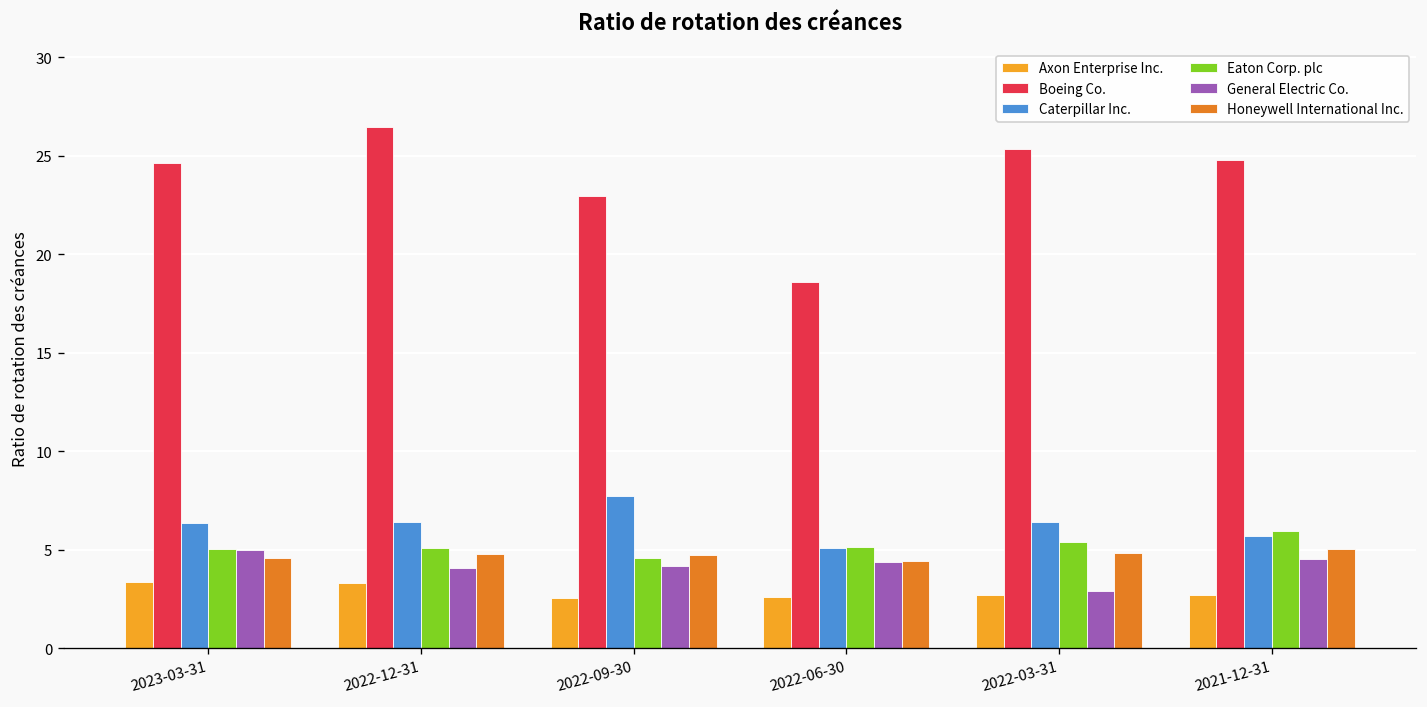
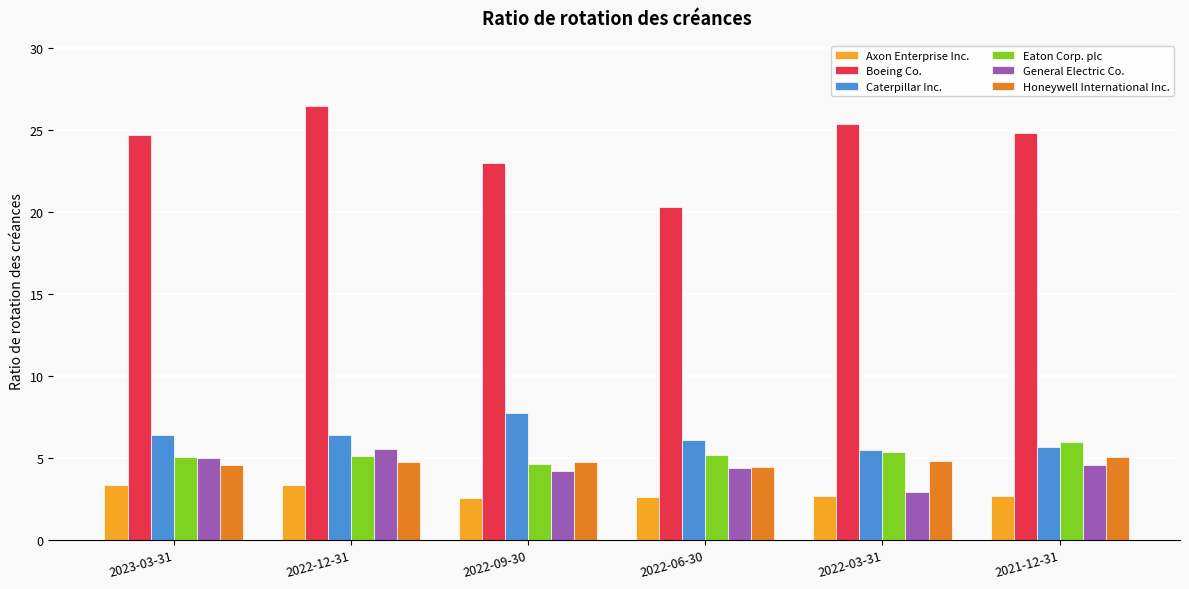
  {
    "Boeing Co.": {
      "2023-03-31": 24.7,
      "2022-12-31": 26.5,
      "2022-09-30": 23.0,
-     "2022-06-30": 18.6,
+     "2022-06-30": 20.3,
      "2022-03-31": 25.4,
      "2021-12-31": 24.8
    },
    "Caterpillar Inc.": {
      "2023-03-31": 6.4,
      "2022-12-31": 6.4,
      "2022-09-30": 7.8,
-     "2022-06-30": 5.1,
-     "2022-03-31": 6.4,
+     "2022-06-30": 6.1,
+     "2022-03-31": 5.5,
      "2021-12-31": 5.7
    },
    "Eaton Corp. plc": {
      "2023-03-31": 5.1,
      "2022-12-31": 5.1,
      "2022-09-30": 4.6,
      "2022-06-30": 5.2,
      "2022-03-31": 5.4,
      "2021-12-31": 6.0
    },
    "General Electric Co.": {
      "2023-03-31": 5.0,
-     "2022-12-31": 4.1,
+     "2022-12-31": 5.5,
      "2022-09-30": 4.2,
      "2022-06-30": 4.4,
      "2022-03-31": 2.9,
      "2021-12-31": 4.6
    }
  }
